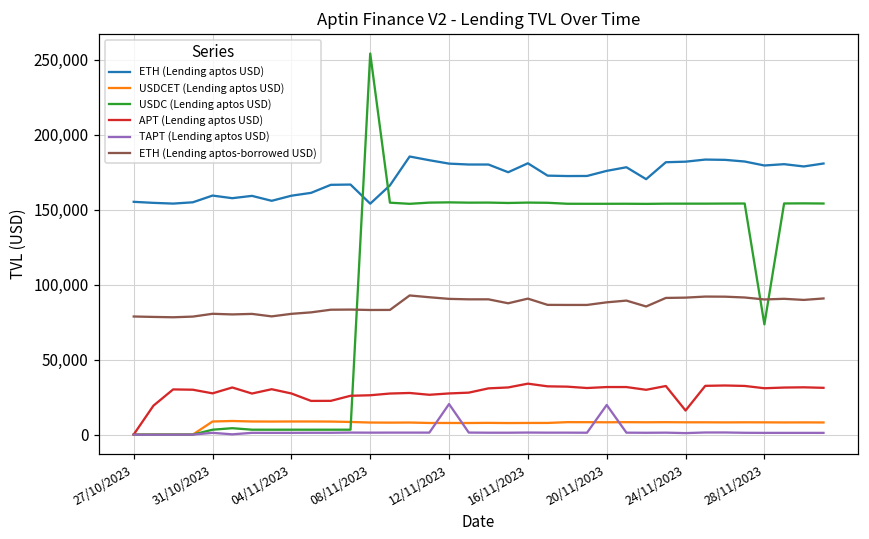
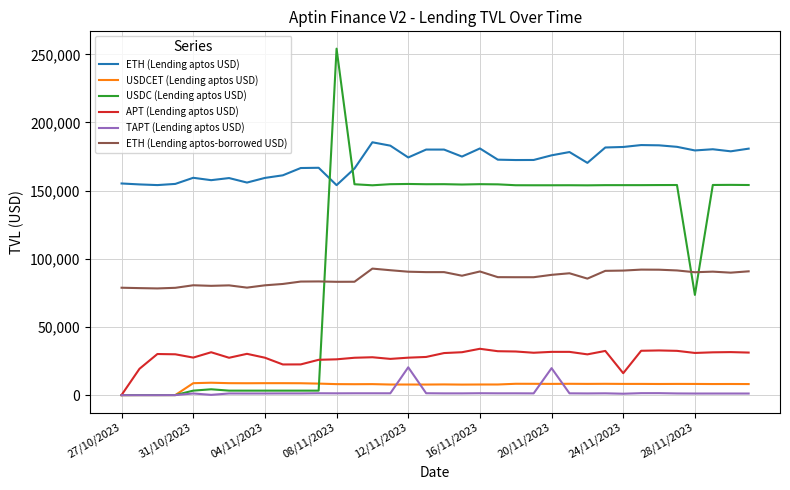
  {
    "ETH (Lending aptos USD)": {
      "27/10/2023": "155,000",
      "31/10/2023": "159,000",
      "04/11/2023": "159,000",
      "08/11/2023": "154,000",
-     "12/11/2023": "181,000",
+     "12/11/2023": "174,000",
      "16/11/2023": "181,000",
      "20/11/2023": "176,000",
      "24/11/2023": "182,000",
      "28/11/2023": "180,000"
    },
    "USDCET (Lending aptos USD)": {
      "31/10/2023": "9,000",
      "04/11/2023": "9,000",
      "08/11/2023": "8,000",
      "12/11/2023": "8,000",
      "16/11/2023": "8,000",
      "20/11/2023": "8,000",
      "24/11/2023": "8,000",
      "28/11/2023": "8,000"
    },
    "USDC (Lending aptos USD)": {
      "31/10/2023": "3,000",
      "04/11/2023": "3,000",
      "08/11/2023": "254,000",
      "12/11/2023": "155,000",
      "16/11/2023": "155,000",
      "20/11/2023": "154,000",
      "24/11/2023": "154,000",
      "28/11/2023": "74,000"
    },
    "APT (Lending aptos USD)": {
      "31/10/2023": "28,000",
      "04/11/2023": "27,000",
      "08/11/2023": "26,000",
      "12/11/2023": "28,000",
      "16/11/2023": "34,000",
      "20/11/2023": "32,000",
      "24/11/2023": "16,000",
      "28/11/2023": "31,000"
    },
    "TAPT (Lending aptos USD)": {
      "31/10/2023": "1,000",
      "04/11/2023": "1,000",
      "08/11/2023": "1,000",
      "12/11/2023": "20,000",
      "16/11/2023": "1,000",
      "20/11/2023": "20,000",
      "24/11/2023": "1,000",
      "28/11/2023": "1,000"
    },
    "ETH (Lending aptos-borrowed USD)": {
      "27/10/2023": "79,000",
      "31/10/2023": "81,000",
      "04/11/2023": "81,000",
      "08/11/2023": "83,000",
      "12/11/2023": "91,000",
      "16/11/2023": "91,000",
      "20/11/2023": "88,000",
      "24/11/2023": "91,000",
      "28/11/2023": "90,000"
    }
  }
